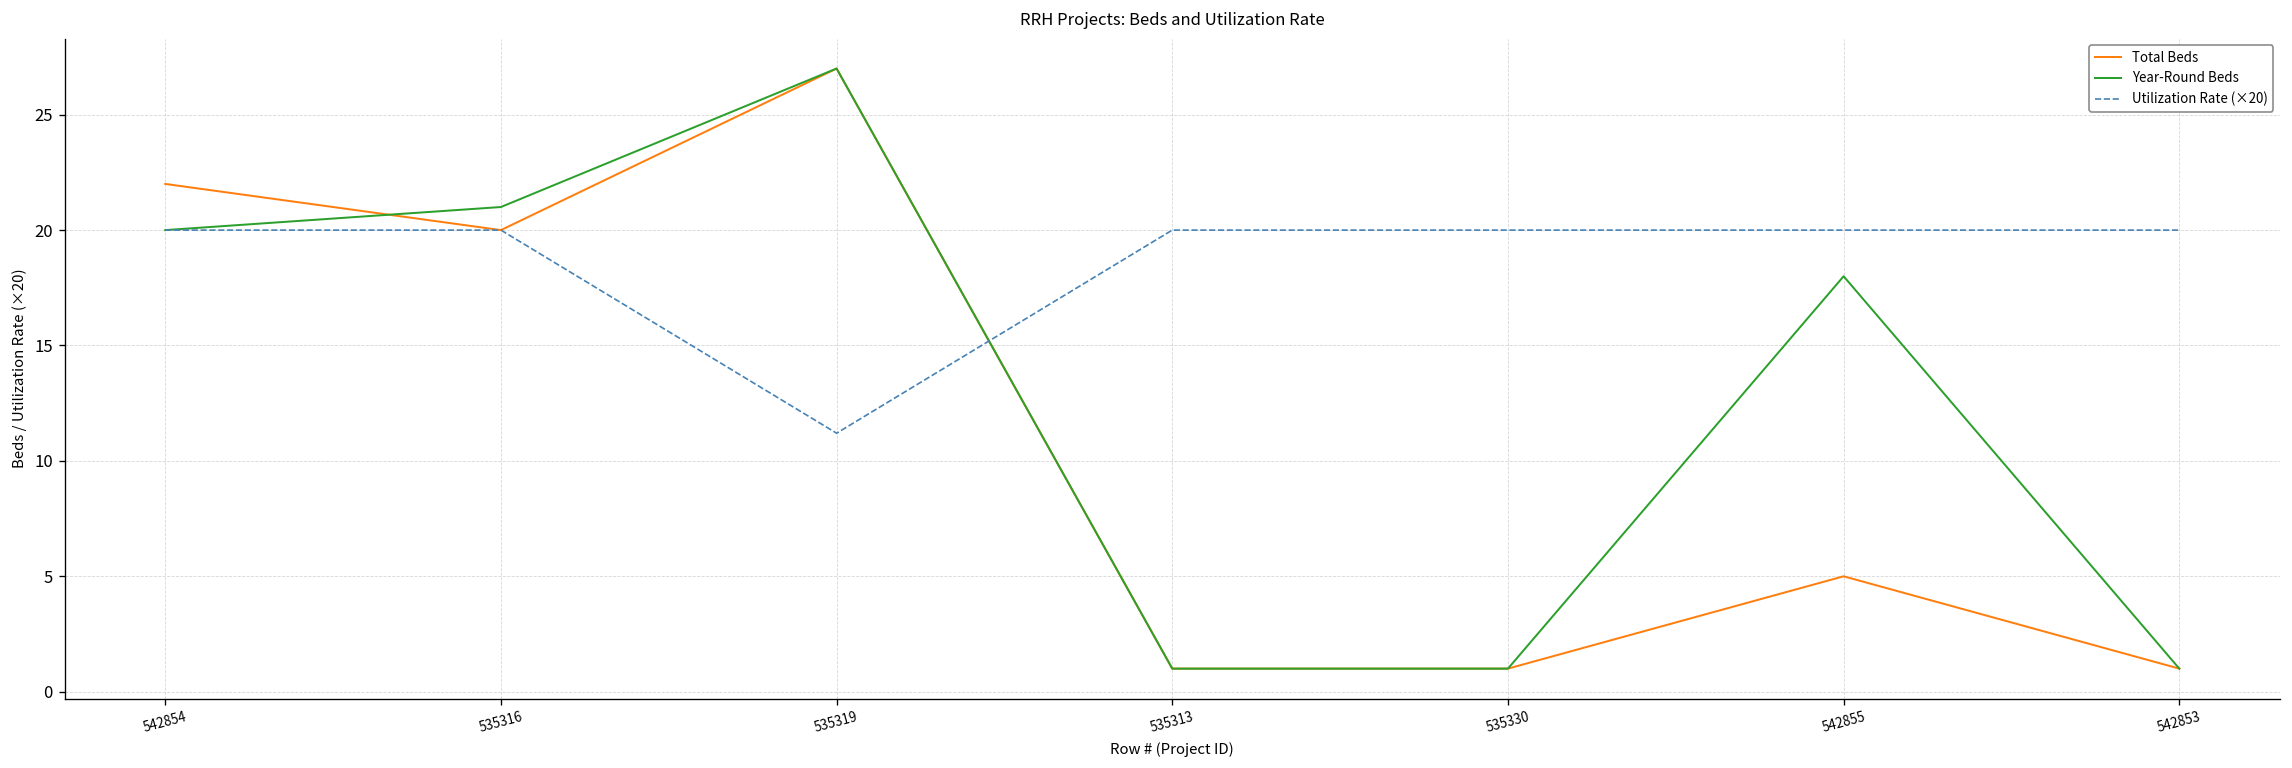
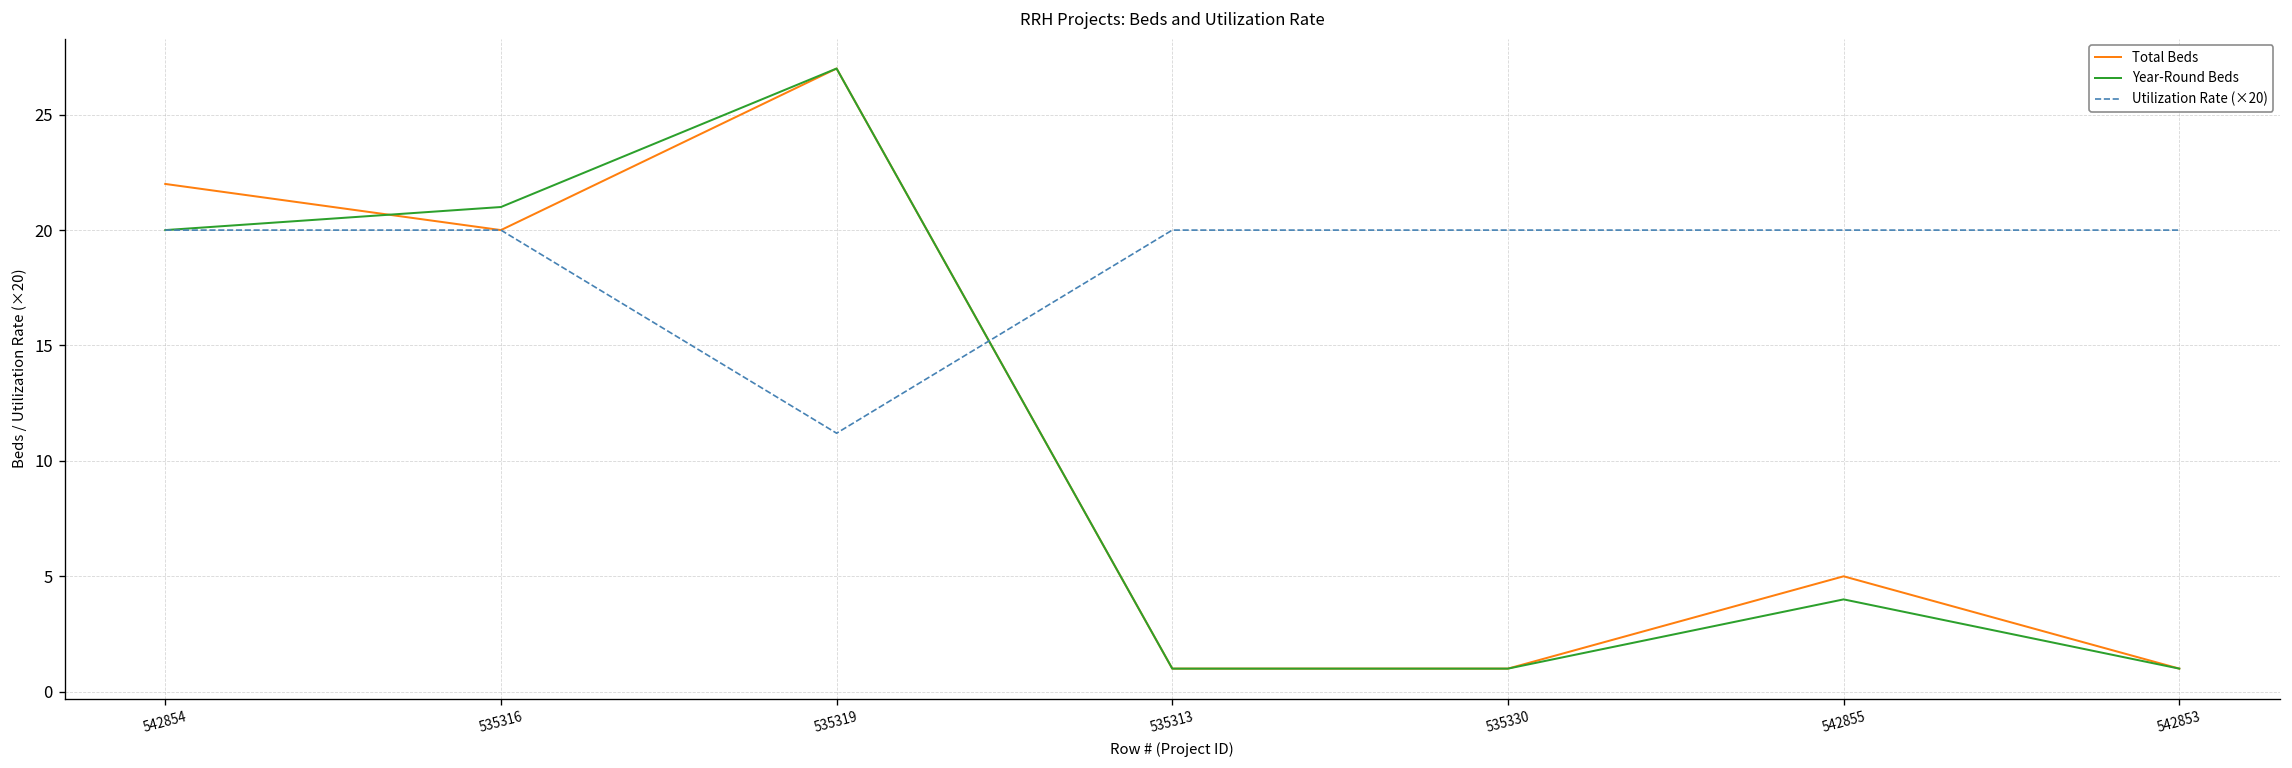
  {
    "Total Beds": {
      "542854": 22,
      "542855": 5
    },
    "Year-Round Beds": {
      "535316": 21,
-     "542855": 18
+     "542855": 4
    },
    "Utilization Rate (×20)": {
      "535319": 11.2,
      "535313": 20,
      "535330": 20,
      "542855": 20,
      "542853": 20
    }
  }
